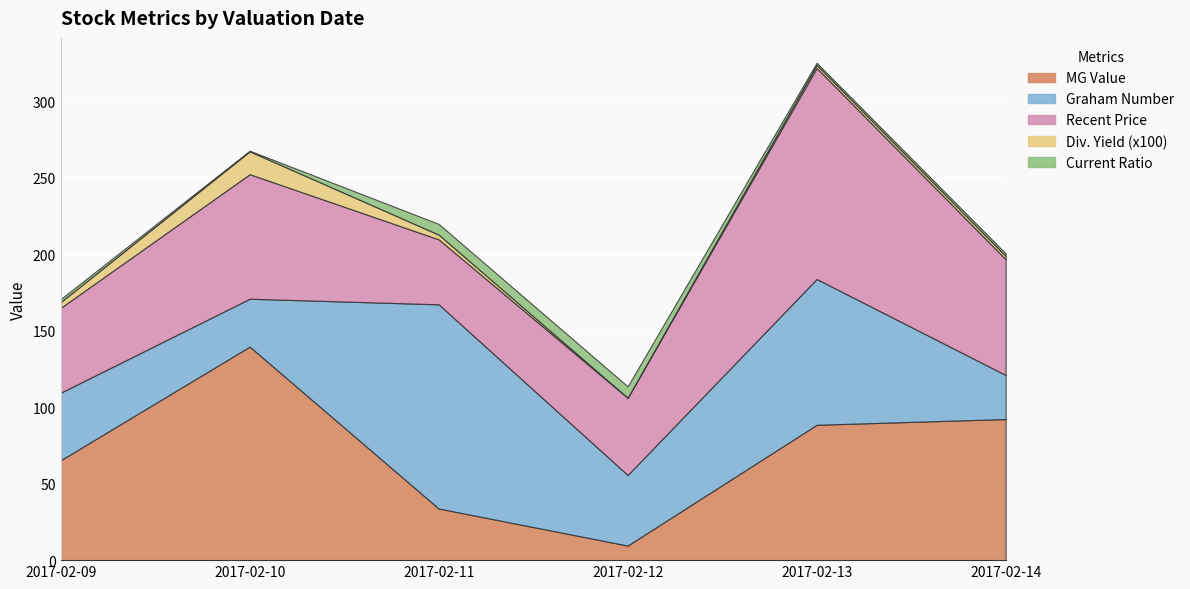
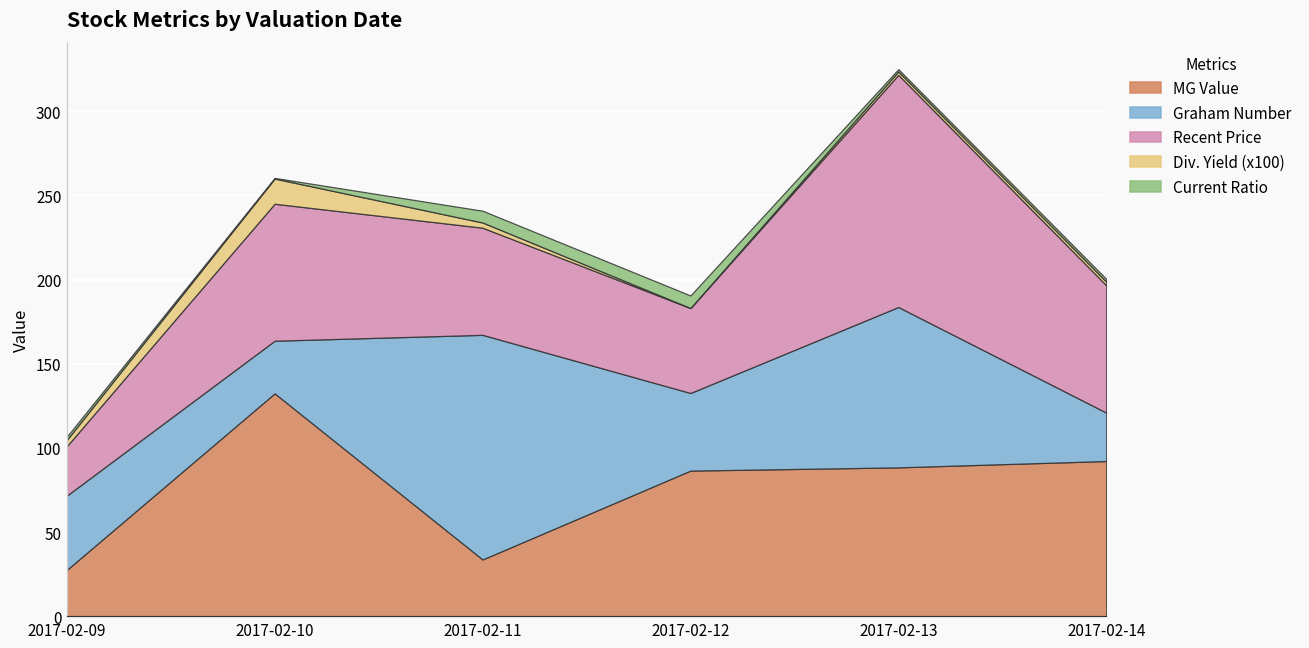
  {
    "MG Value": {
-     "2017-02-09": 65,
-     "2017-02-10": 140,
+     "2017-02-09": 28,
+     "2017-02-10": 132,
      "2017-02-11": 34,
-     "2017-02-12": 10,
+     "2017-02-12": 87,
      "2017-02-13": 88,
      "2017-02-14": 92
    },
    "Graham Number": {
      "2017-02-09": 44,
      "2017-02-10": 31,
      "2017-02-11": 133,
      "2017-02-12": 46,
      "2017-02-13": 95,
      "2017-02-14": 29
    },
    "Recent Price": {
-     "2017-02-09": 55,
+     "2017-02-09": 29,
      "2017-02-10": 81,
-     "2017-02-11": 42,
+     "2017-02-11": 64,
      "2017-02-13": 138,
      "2017-02-14": 76
    },
    "Div. Yield (x100)": {
      "2017-02-09": 4,
      "2017-02-11": 3
    },
    "Current Ratio": {
      "2017-02-09": 2,
      "2017-02-11": 7,
      "2017-02-12": 7
    }
  }
